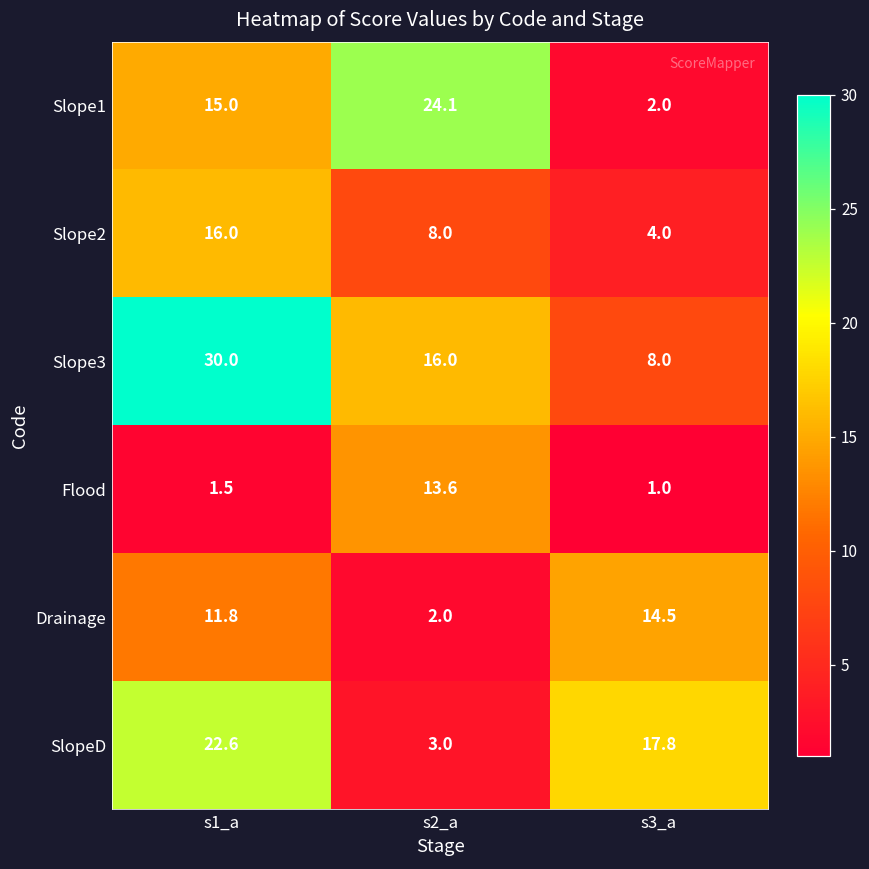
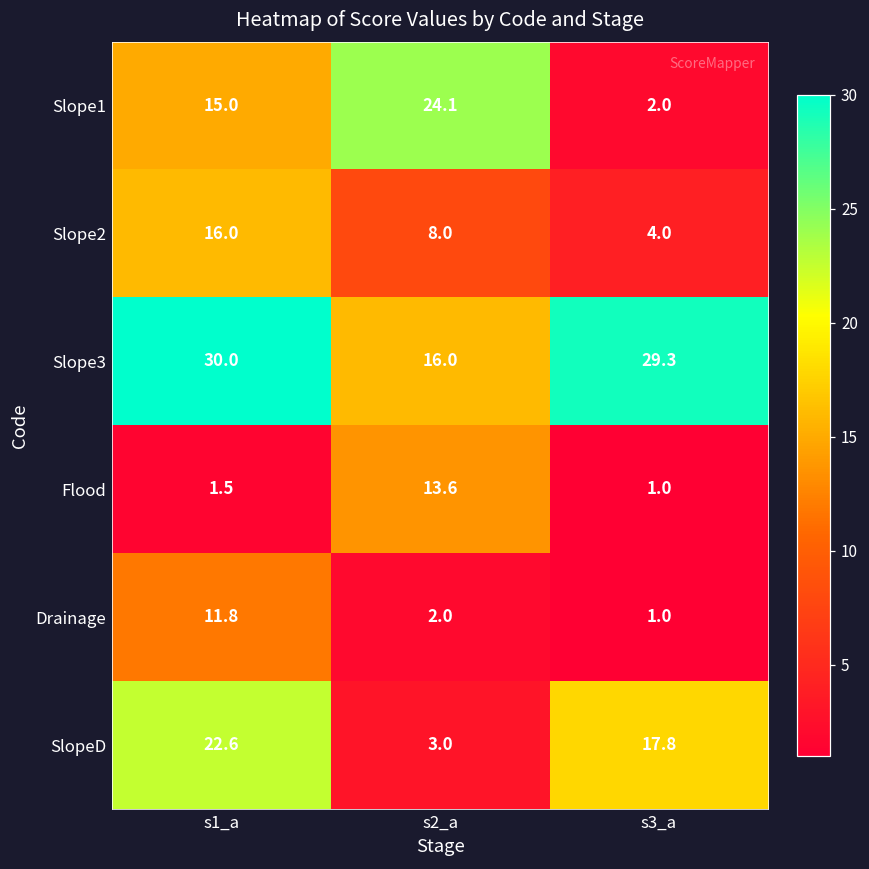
  {
    "Slope1": {
      "s1_a": 15.0,
      "s2_a": 24.1
    },
    "Slope2": {
      "s1_a": 16.0,
      "s2_a": 8.0,
      "s3_a": 4.0
    },
    "Slope3": {
      "s1_a": 30.0,
      "s2_a": 16.0,
-     "s3_a": 8.0
+     "s3_a": 29.3
    },
    "Flood": {
      "s1_a": 1.5,
      "s2_a": 13.6,
      "s3_a": 1.0
    },
    "Drainage": {
      "s1_a": 11.8,
      "s2_a": 2.0,
-     "s3_a": 14.5
+     "s3_a": 1.0
    },
    "SlopeD": {
      "s1_a": 22.6,
      "s2_a": 3.0,
      "s3_a": 17.8
    }
  }
